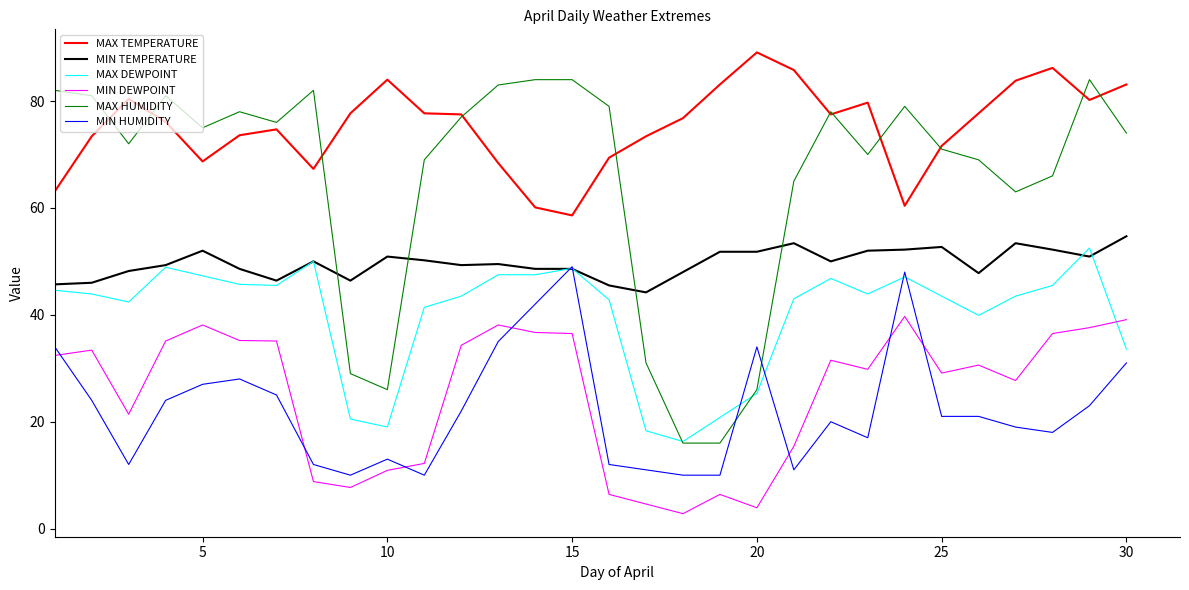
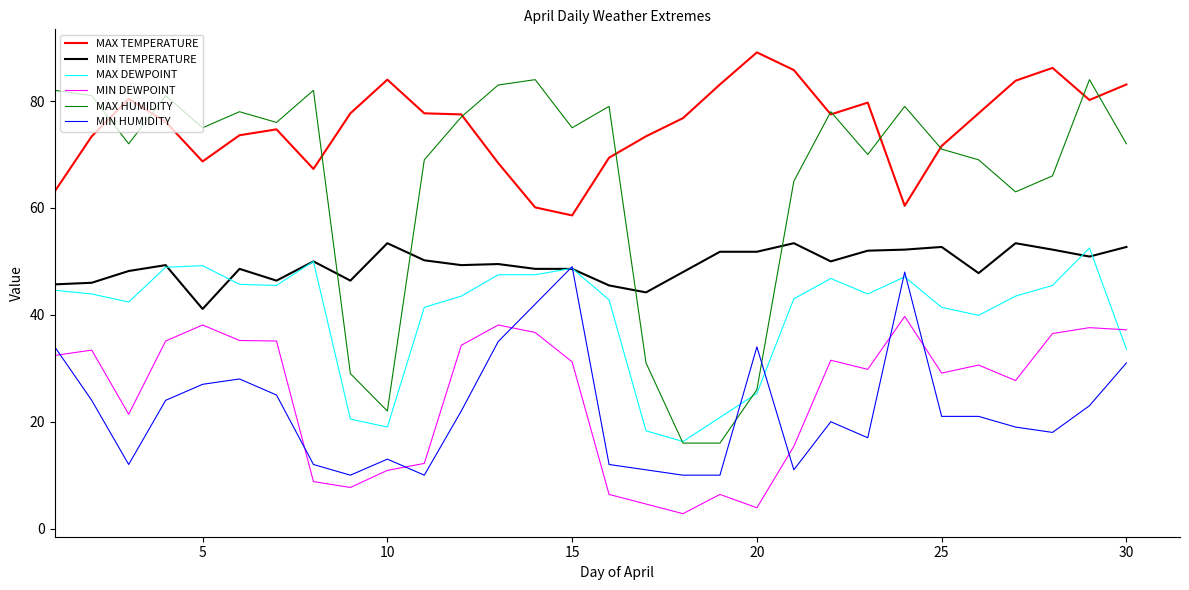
  {
    "MAX TEMPERATURE": {
      "5": 69,
      "10": 84,
      "15": 59,
      "20": 89,
      "25": 72,
      "30": 83
    },
    "MIN TEMPERATURE": {
-     "5": 52,
-     "10": 51,
+     "5": 41,
+     "10": 53,
      "20": 52,
      "25": 53,
-     "30": 55
+     "30": 53
    },
    "MAX DEWPOINT": {
-     "5": 47,
+     "5": 49,
      "10": 19,
      "20": 25,
-     "25": 44,
+     "25": 41,
      "30": 34
    },
    "MIN DEWPOINT": {
      "5": 38,
      "10": 11,
-     "15": 37,
+     "15": 31,
      "20": 4,
      "25": 29,
-     "30": 39
+     "30": 37
    },
    "MAX HUMIDITY": {
-     "10": 26,
-     "15": 84,
+     "10": 22,
+     "15": 75,
      "20": 26,
      "25": 71,
-     "30": 74
+     "30": 72
    },
    "MIN HUMIDITY": {
      "5": 27,
      "10": 13,
      "20": 34,
      "25": 21,
      "30": 31
    }
  }
